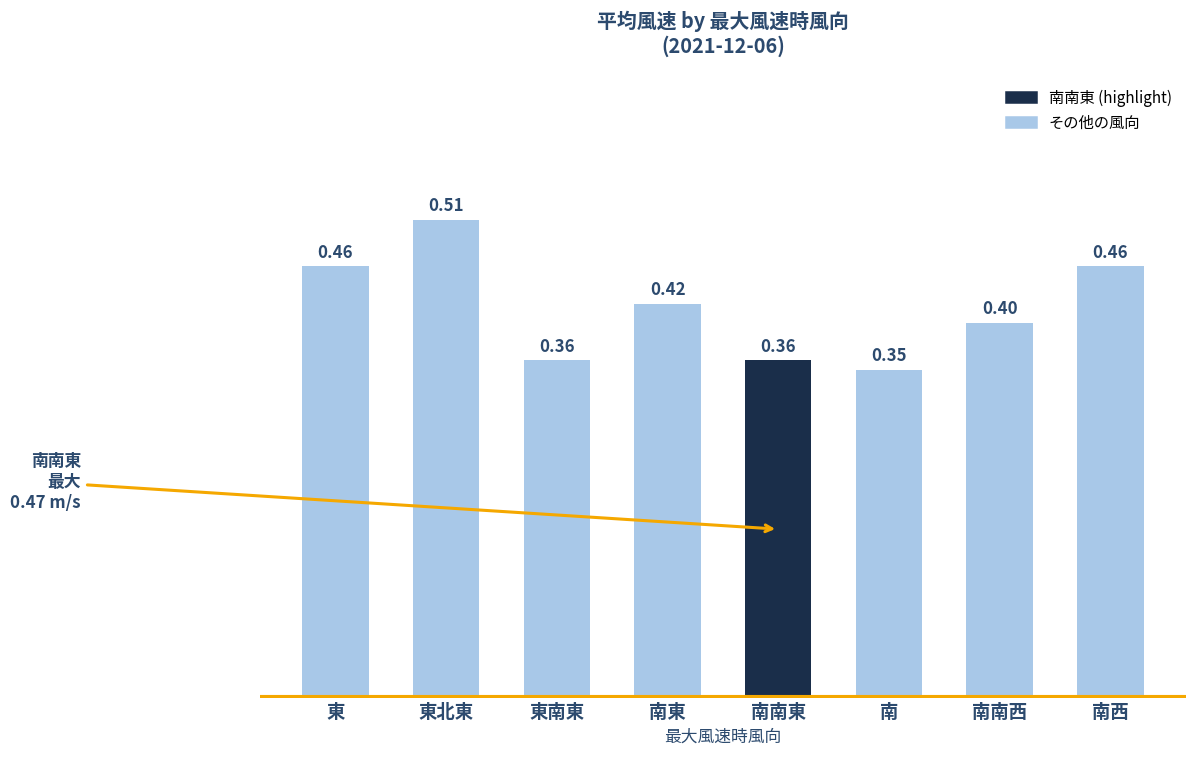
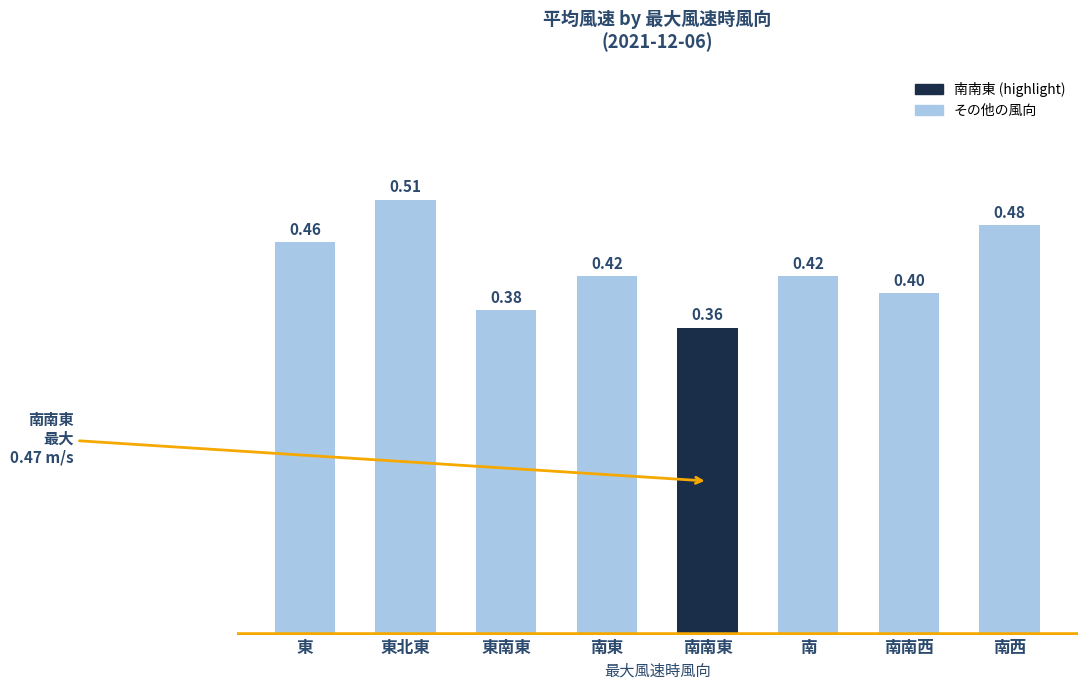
  {
    "東": 0.46,
    "東北東": 0.51,
-   "東南東": 0.36,
+   "東南東": 0.38,
    "南東": 0.42,
    "南南東": 0.36,
-   "南": 0.35,
+   "南": 0.42,
    "南南西": 0.40,
-   "南西": 0.46
+   "南西": 0.48
  }
